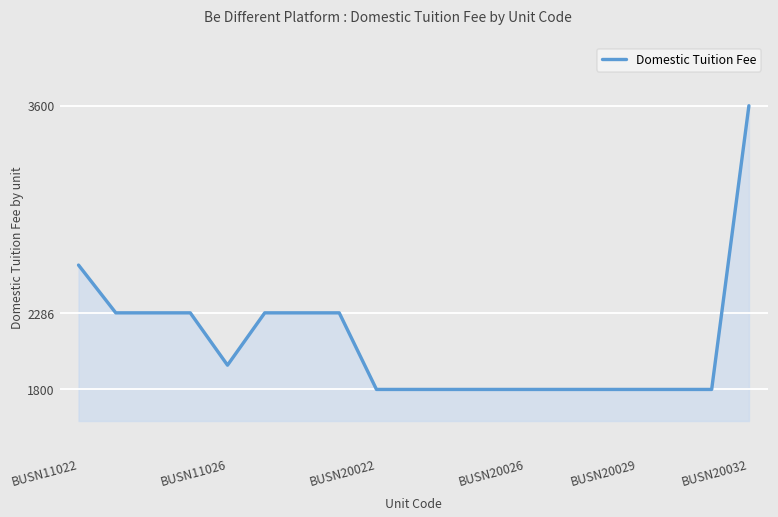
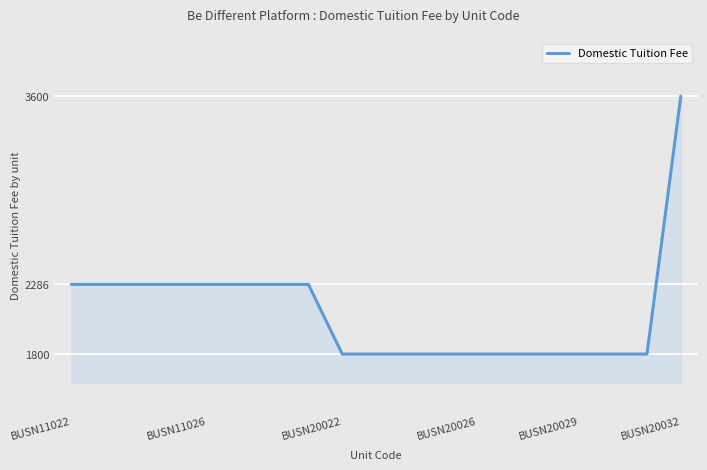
  {
-   "BUSN11022": 2590,
-   "BUSN11026": 1950,
+   "BUSN11022": 2290,
+   "BUSN11026": 2290,
    "BUSN20022": 1800,
    "BUSN20026": 1800,
    "BUSN20029": 1800,
    "BUSN20032": 3600
  }
